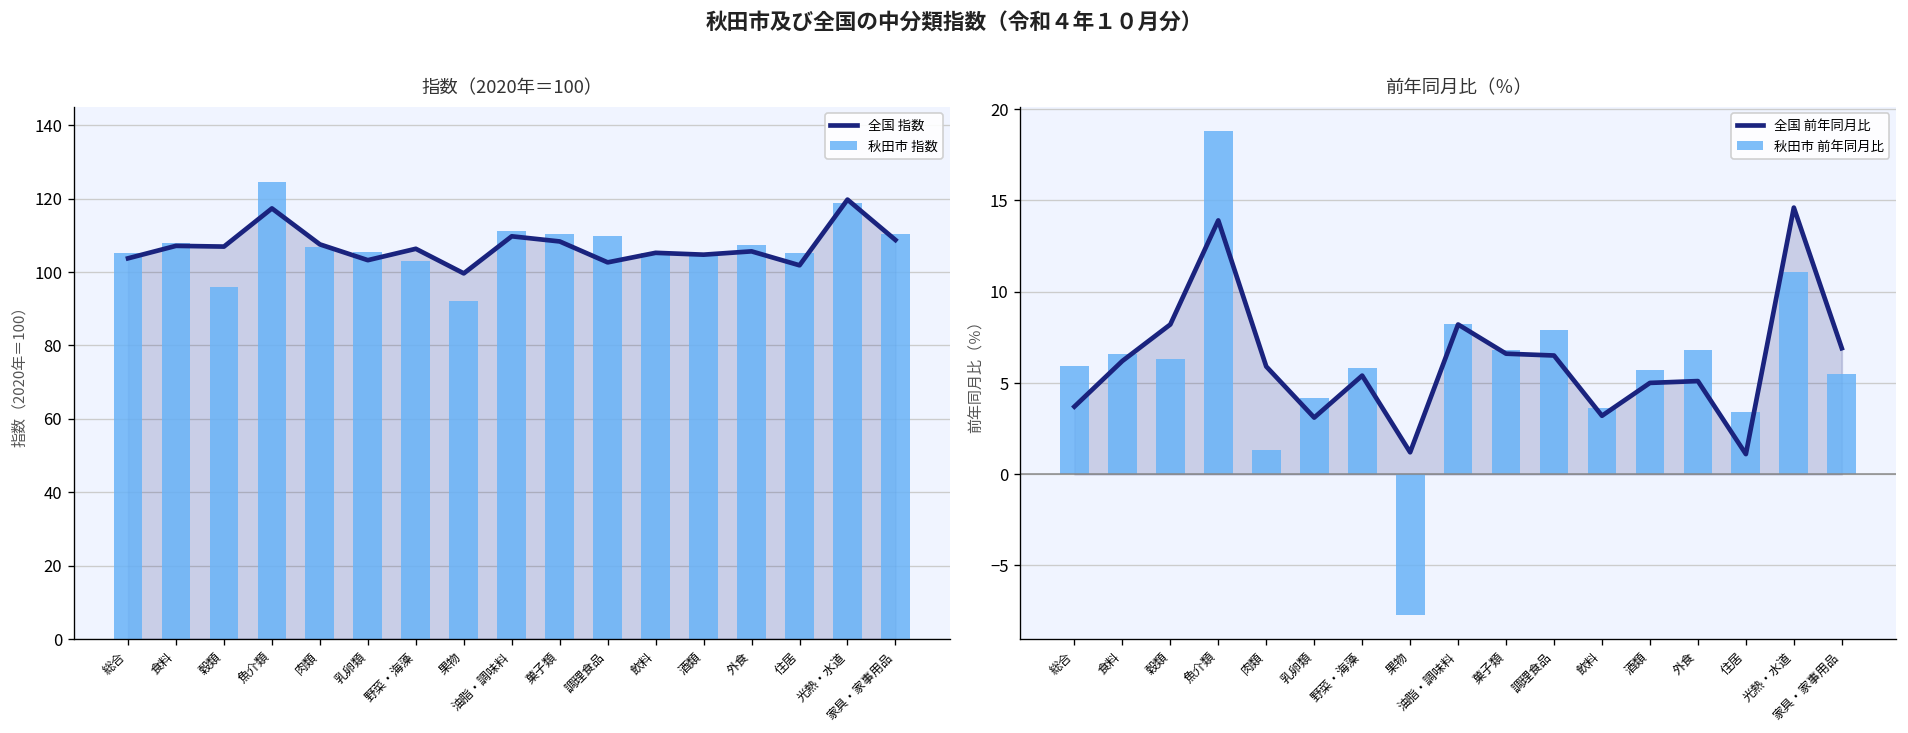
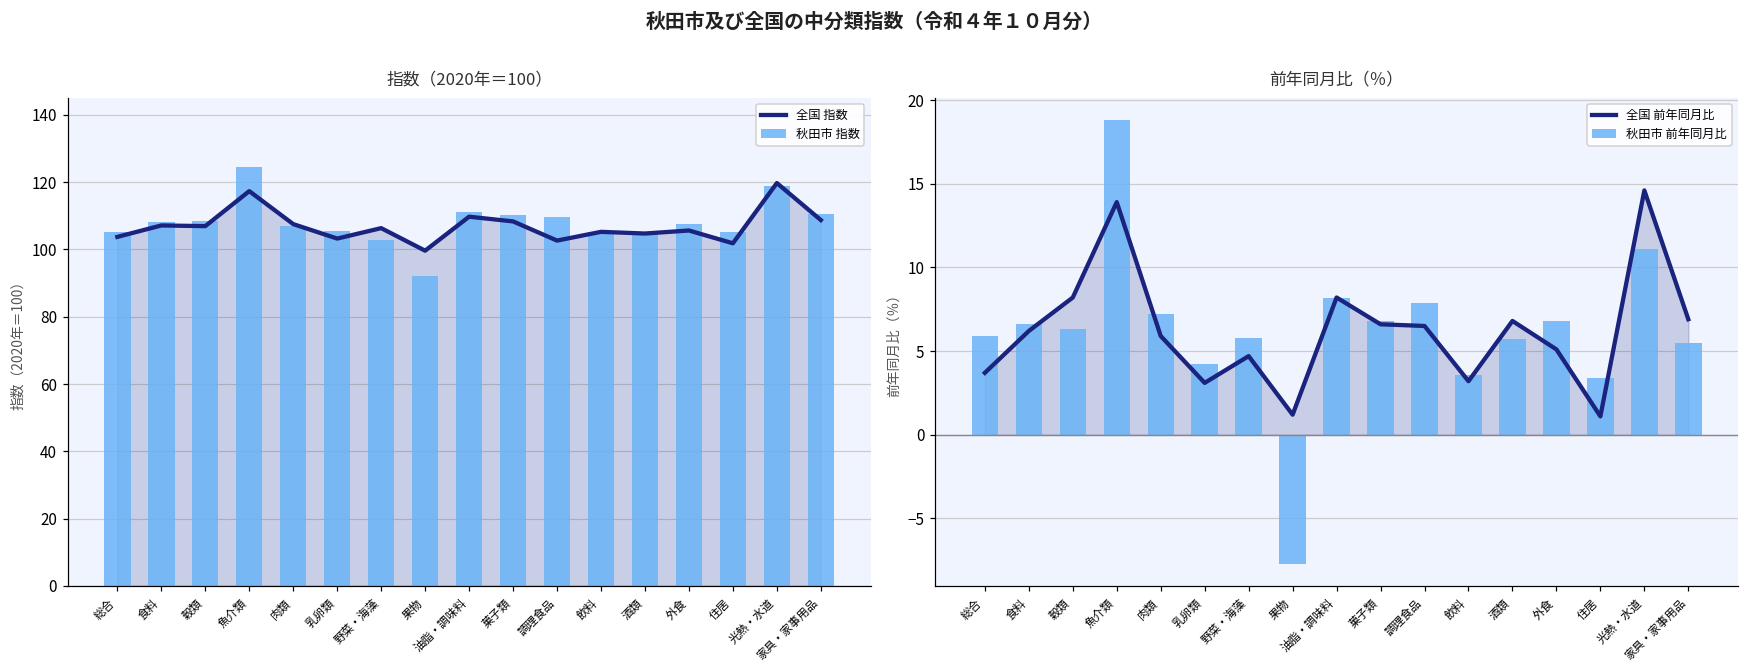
  {
    "指数（2020年＝100）": {
      "全国 指数": {
        "総合": 104,
        "食料": 107,
        "穀類": 107,
        "魚介類": 117,
        "肉類": 108,
        "乳卵類": 103,
        "野菜・海藻": 106,
        "果物": 100,
        "油脂・調味料": 110,
        "菓子類": 108,
        "調理食品": 103,
        "飲料": 105,
        "酒類": 105,
        "外食": 106,
        "住居": 102,
        "光熱・水道": 120,
        "家具・家事用品": 109
      },
      "秋田市 指数": {
        "総合": 105,
        "食料": 108,
-       "穀類": 96,
+       "穀類": 109,
        "魚介類": 125,
        "肉類": 107,
        "乳卵類": 106,
        "野菜・海藻": 103,
        "果物": 92,
        "油脂・調味料": 111,
        "菓子類": 110,
        "調理食品": 110,
        "飲料": 105,
        "酒類": 105,
        "外食": 107,
        "住居": 105,
        "光熱・水道": 119,
        "家具・家事用品": 110
      }
    },
    "前年同月比（％）": {
      "全国 前年同月比": {
        "総合": 3.7,
        "食料": 6.2,
        "穀類": 8.2,
        "魚介類": 13.9,
        "肉類": 5.9,
        "乳卵類": 3.1,
-       "野菜・海藻": 5.4,
+       "野菜・海藻": 4.7,
        "果物": 1.2,
        "油脂・調味料": 8.2,
        "菓子類": 6.6,
        "調理食品": 6.5,
        "飲料": 3.2,
-       "酒類": 5.0,
+       "酒類": 6.8,
        "外食": 5.1,
        "住居": 1.1,
        "光熱・水道": 14.6,
        "家具・家事用品": 6.9
      },
      "秋田市 前年同月比": {
        "総合": 5.9,
        "食料": 6.6,
        "穀類": 6.3,
        "魚介類": 18.8,
-       "肉類": 1.3,
+       "肉類": 7.2,
        "乳卵類": 4.2,
        "野菜・海藻": 5.8,
        "果物": -7.7,
        "油脂・調味料": 8.2,
        "菓子類": 6.8,
        "調理食品": 7.9,
        "飲料": 3.6,
        "酒類": 5.7,
        "外食": 6.8,
        "住居": 3.4,
        "光熱・水道": 11.1,
        "家具・家事用品": 5.5
      }
    }
  }
